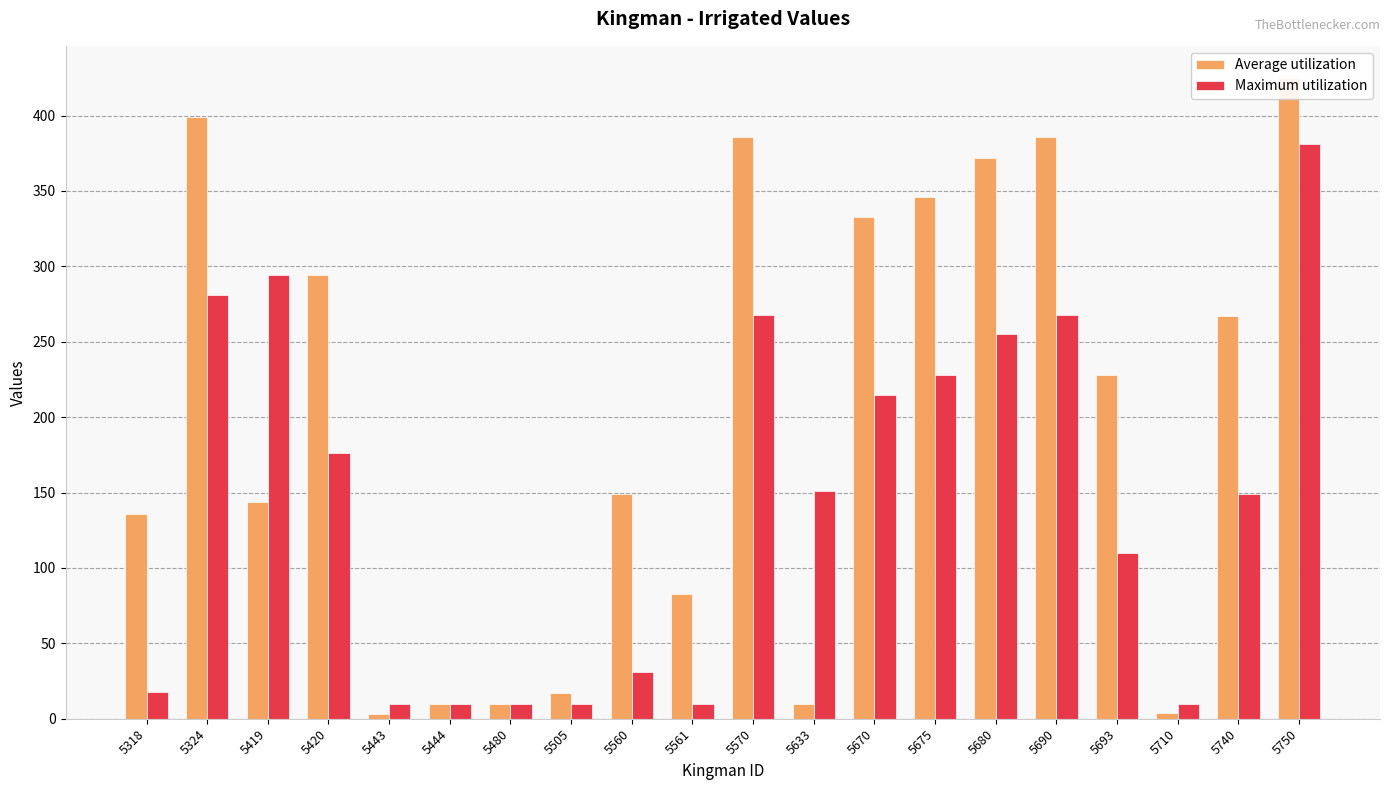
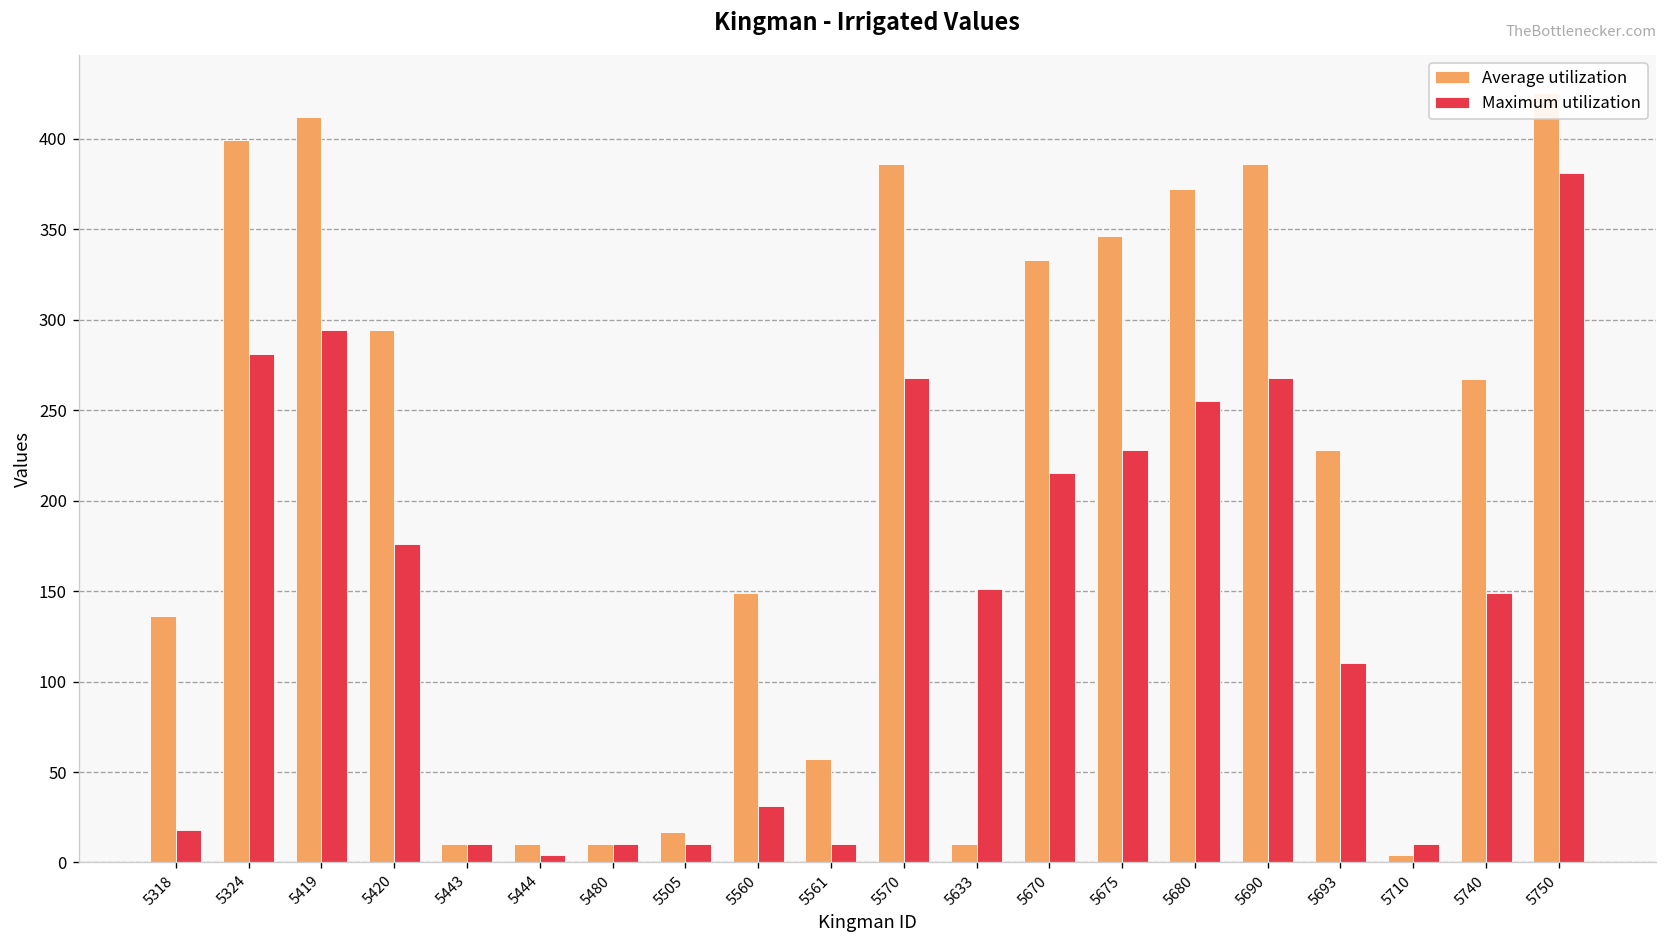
  {
    "Average utilization": {
      "5318": 136,
      "5324": 399,
-     "5419": 144,
+     "5419": 412,
      "5420": 294,
-     "5443": 3,
+     "5443": 10,
      "5444": 10,
      "5480": 10,
      "5505": 17,
      "5560": 149,
-     "5561": 83,
+     "5561": 57,
      "5570": 386,
      "5633": 10,
      "5670": 333,
      "5675": 346,
      "5680": 372,
      "5690": 386,
      "5693": 228,
      "5710": 4,
      "5740": 267
    },
    "Maximum utilization": {
      "5318": 18,
      "5324": 281,
      "5419": 294,
      "5420": 176,
      "5443": 10,
-     "5444": 10,
+     "5444": 4,
      "5480": 10,
      "5505": 10,
      "5560": 31,
      "5561": 10,
      "5570": 268,
      "5633": 151,
      "5670": 215,
      "5675": 228,
      "5680": 255,
      "5690": 268,
      "5693": 110,
      "5710": 10,
      "5740": 149,
      "5750": 381
    }
  }
